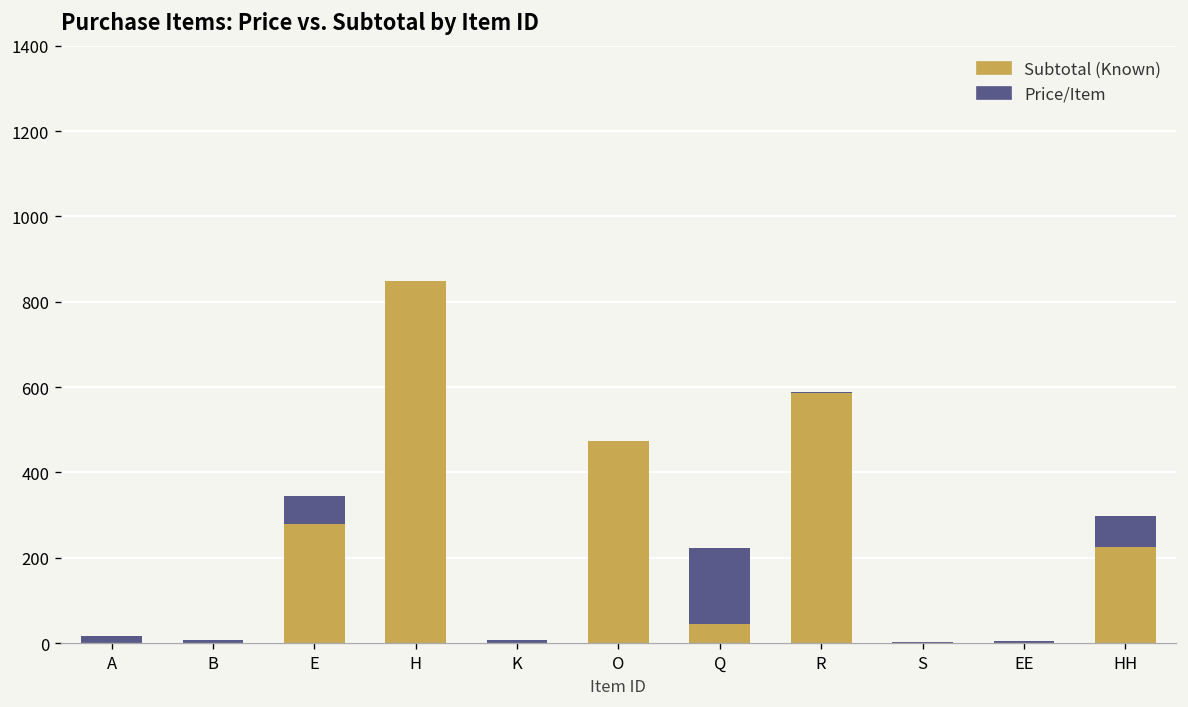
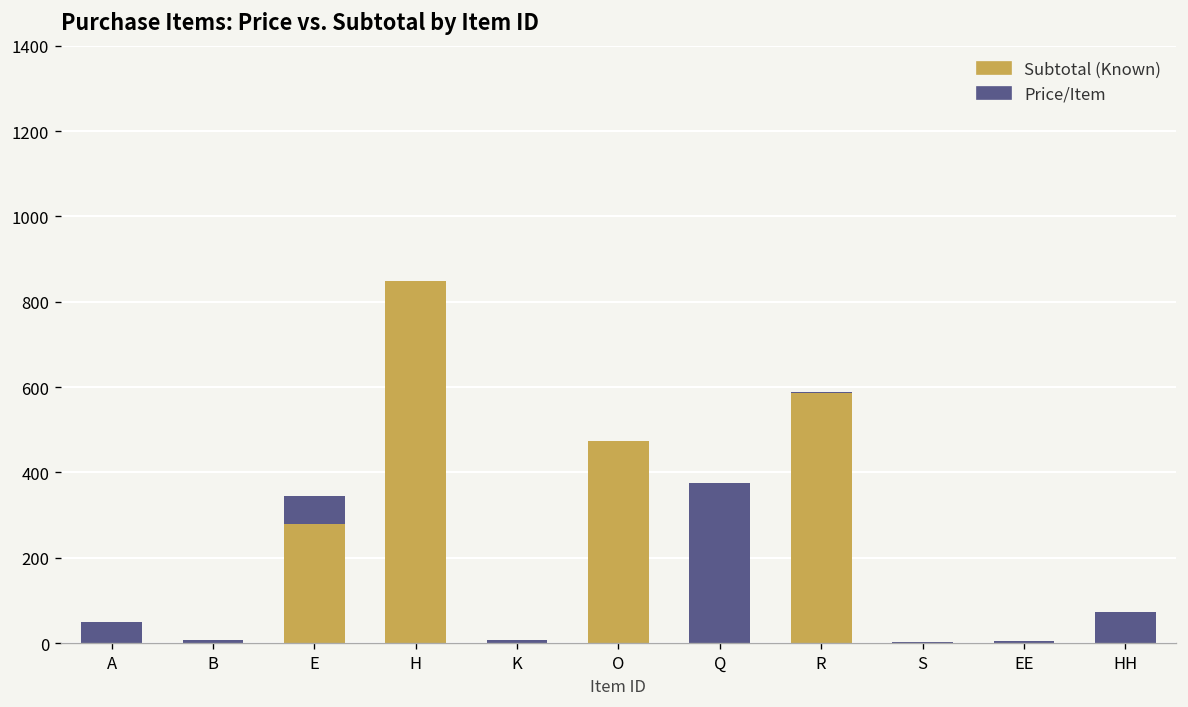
  {
    "Subtotal (Known)": {
      "A": 0,
      "B": 0,
      "E": 280,
      "H": 850,
      "K": 0,
      "O": 470,
-     "Q": 50,
+     "Q": 0,
      "R": 590,
      "S": 0,
      "EE": 0,
-     "HH": 230
+     "HH": 0
    },
    "Price/Item": {
-     "A": 20,
+     "A": 50,
      "B": 10,
      "E": 70,
      "H": 0,
      "O": 0,
-     "Q": 180,
+     "Q": 370,
      "HH": 70
    }
  }
